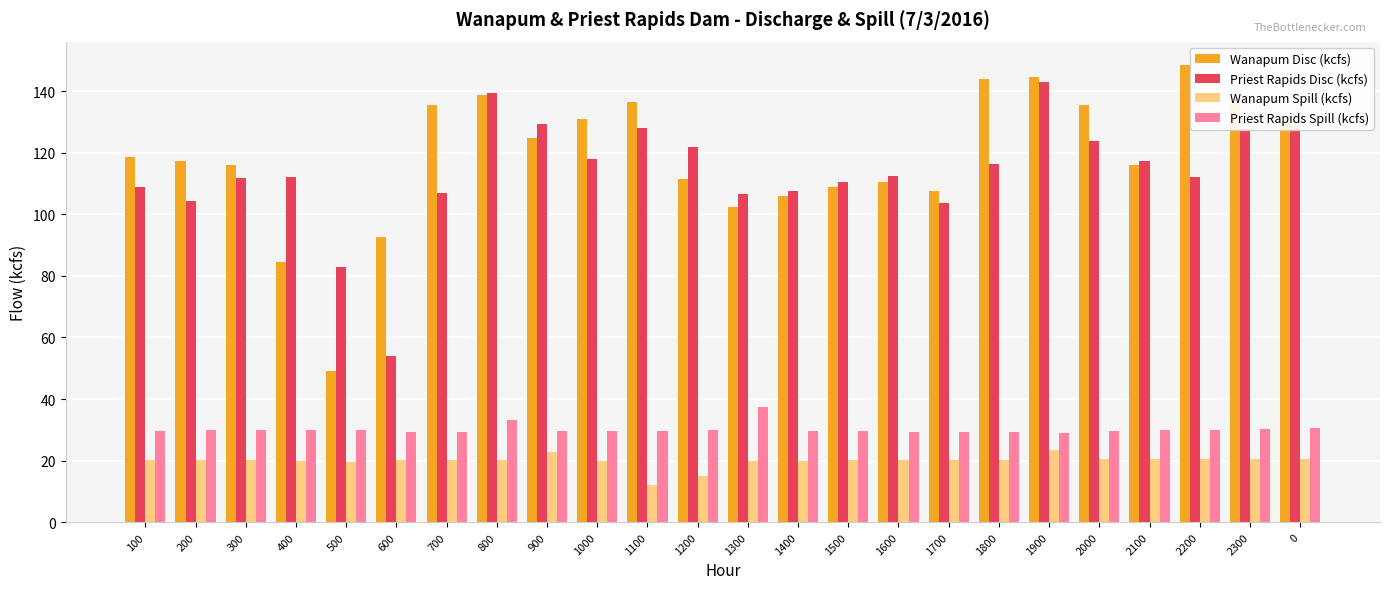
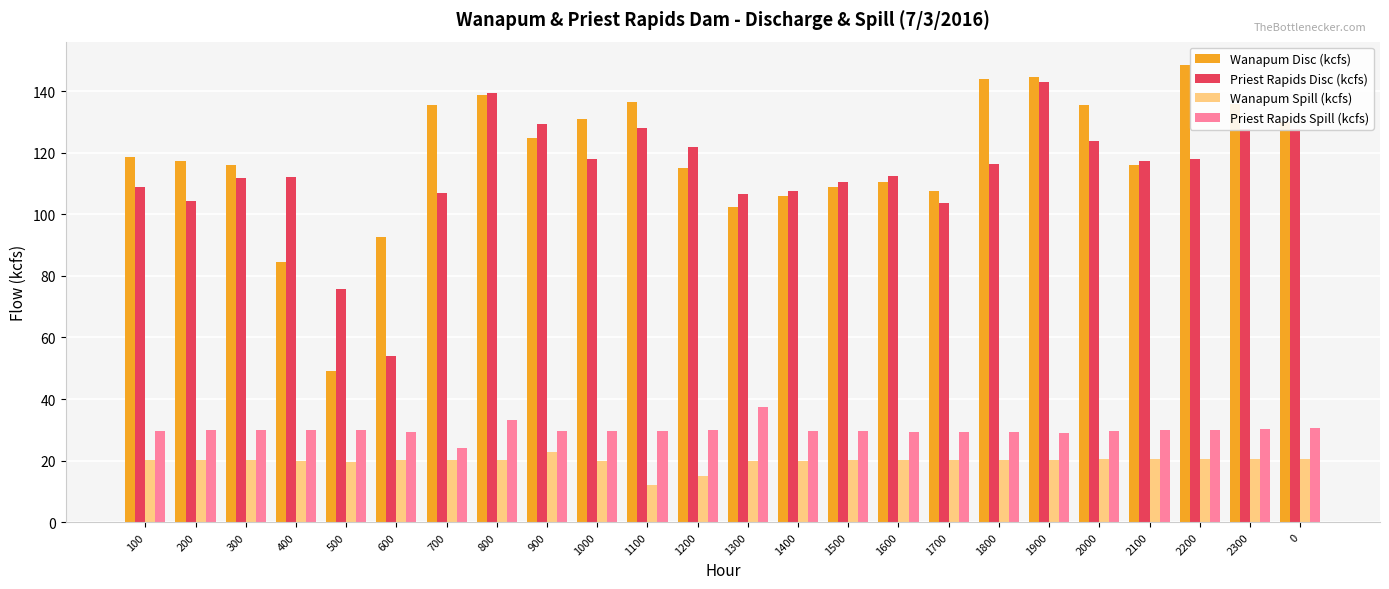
  {
    "Wanapum Disc (kcfs)": {
      "100": 119,
      "200": 117,
      "300": 116,
      "400": 84,
      "500": 49,
      "600": 93,
      "700": 136,
      "800": 139,
      "900": 125,
      "1000": 131,
      "1100": 137,
-     "1200": 112,
+     "1200": 115,
      "1300": 103,
      "1400": 106,
      "1500": 109,
      "1600": 111,
      "1700": 108,
      "1800": 144,
      "1900": 145,
      "2000": 136,
      "2100": 116,
      "2200": 149
    },
    "Priest Rapids Disc (kcfs)": {
      "100": 109,
      "200": 104,
      "300": 112,
      "400": 112,
-     "500": 83,
+     "500": 76,
      "600": 54,
      "700": 107,
      "800": 140,
      "900": 129,
      "1000": 118,
      "1100": 128,
      "1200": 122,
      "1300": 107,
      "1400": 108,
      "1500": 111,
      "1600": 113,
      "1700": 104,
      "1800": 116,
      "1900": 143,
      "2000": 124,
      "2100": 117,
-     "2200": 112
+     "2200": 118
    },
    "Wanapum Spill (kcfs)": {
      "100": 20,
      "200": 20,
      "300": 20,
      "400": 20,
      "500": 20,
      "600": 20,
      "700": 20,
      "800": 20,
      "900": 23,
      "1000": 20,
      "1100": 12,
      "1200": 15,
      "1300": 20,
      "1400": 20,
      "1500": 20,
      "1600": 20,
      "1700": 20,
      "1800": 20,
-     "1900": 24,
+     "1900": 20,
      "2000": 20,
      "2100": 21,
      "2200": 20,
      "2300": 20,
      "0": 21
    },
    "Priest Rapids Spill (kcfs)": {
      "100": 30,
      "200": 30,
      "300": 30,
      "400": 30,
      "500": 30,
      "600": 29,
-     "700": 29,
+     "700": 24,
      "800": 33,
      "900": 30,
      "1000": 30,
      "1100": 30,
      "1200": 30,
      "1300": 38,
      "1400": 30,
      "1500": 30,
      "1600": 29,
      "1700": 29,
      "1800": 29,
      "1900": 29,
      "2000": 30,
      "2100": 30,
      "2200": 30,
      "2300": 30,
      "0": 31
    }
  }
